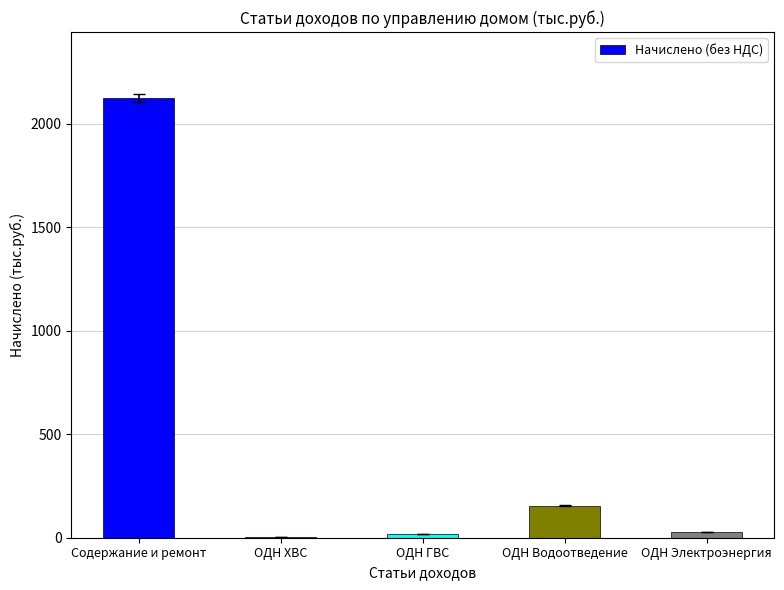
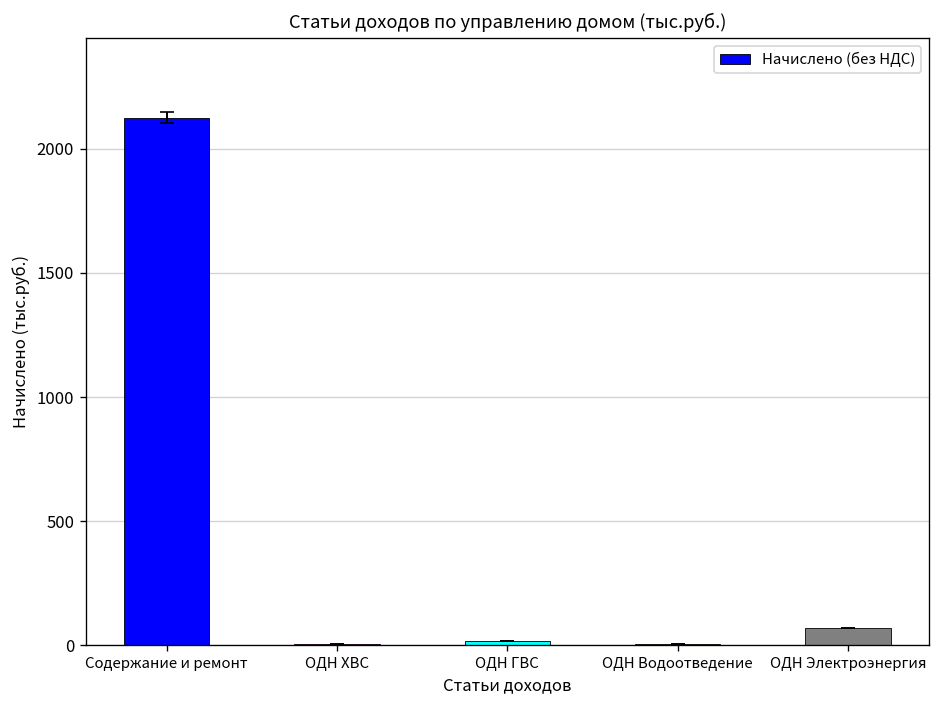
  {
    "Начислено (без НДС)": {
      "Содержание и ремонт": 2130,
      "ОДН ГВС": 20,
-     "ОДН Водоотведение": 160,
-     "ОДН Электроэнергия": 30
+     "ОДН Водоотведение": 10,
+     "ОДН Электроэнергия": 70
    }
  }
